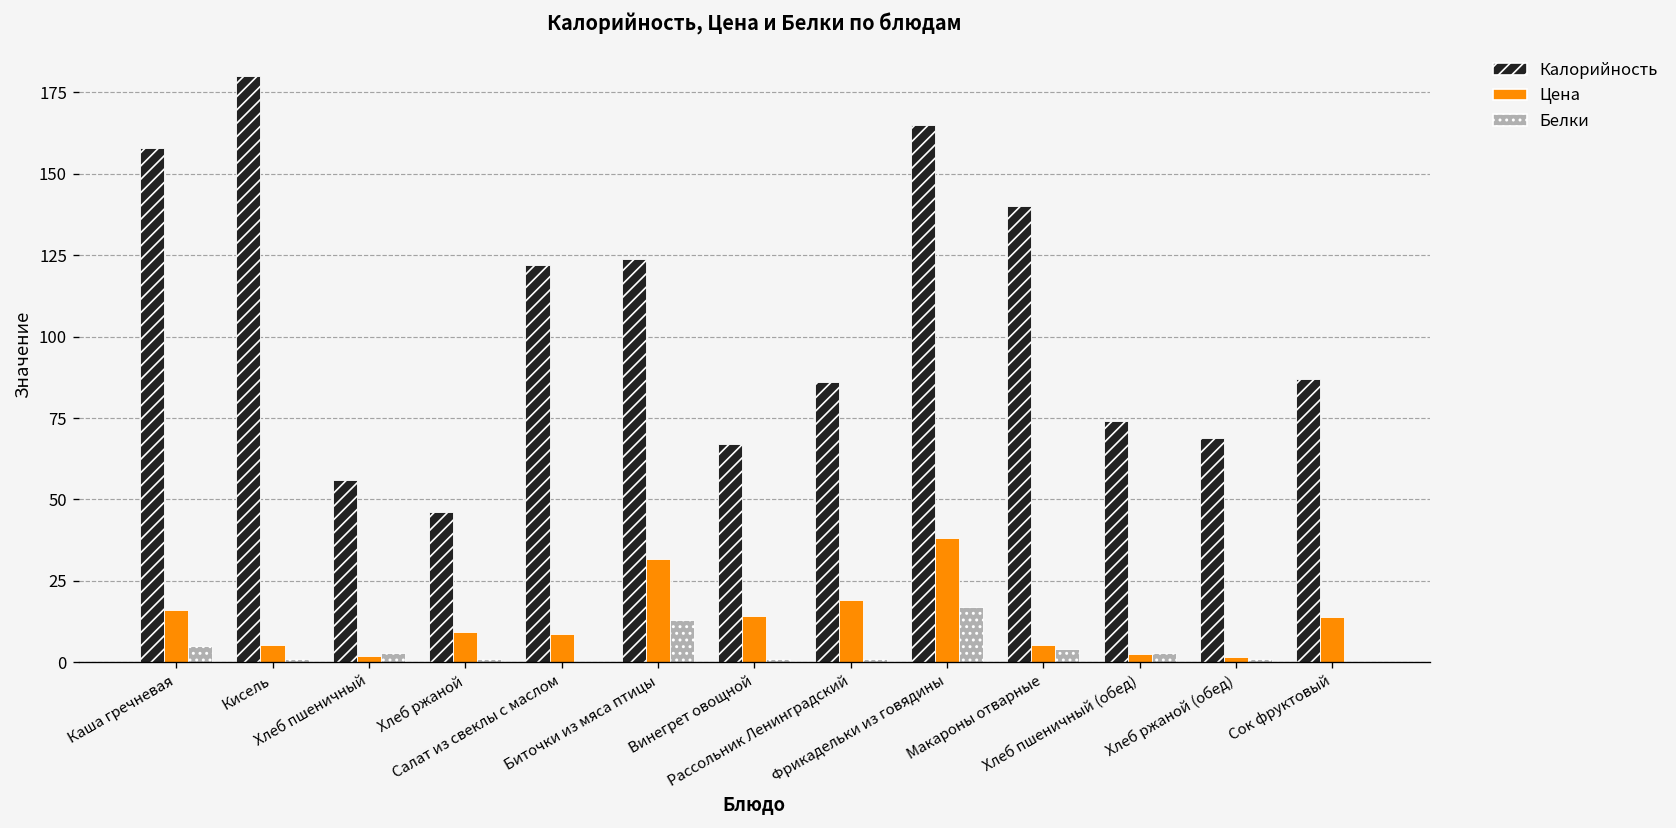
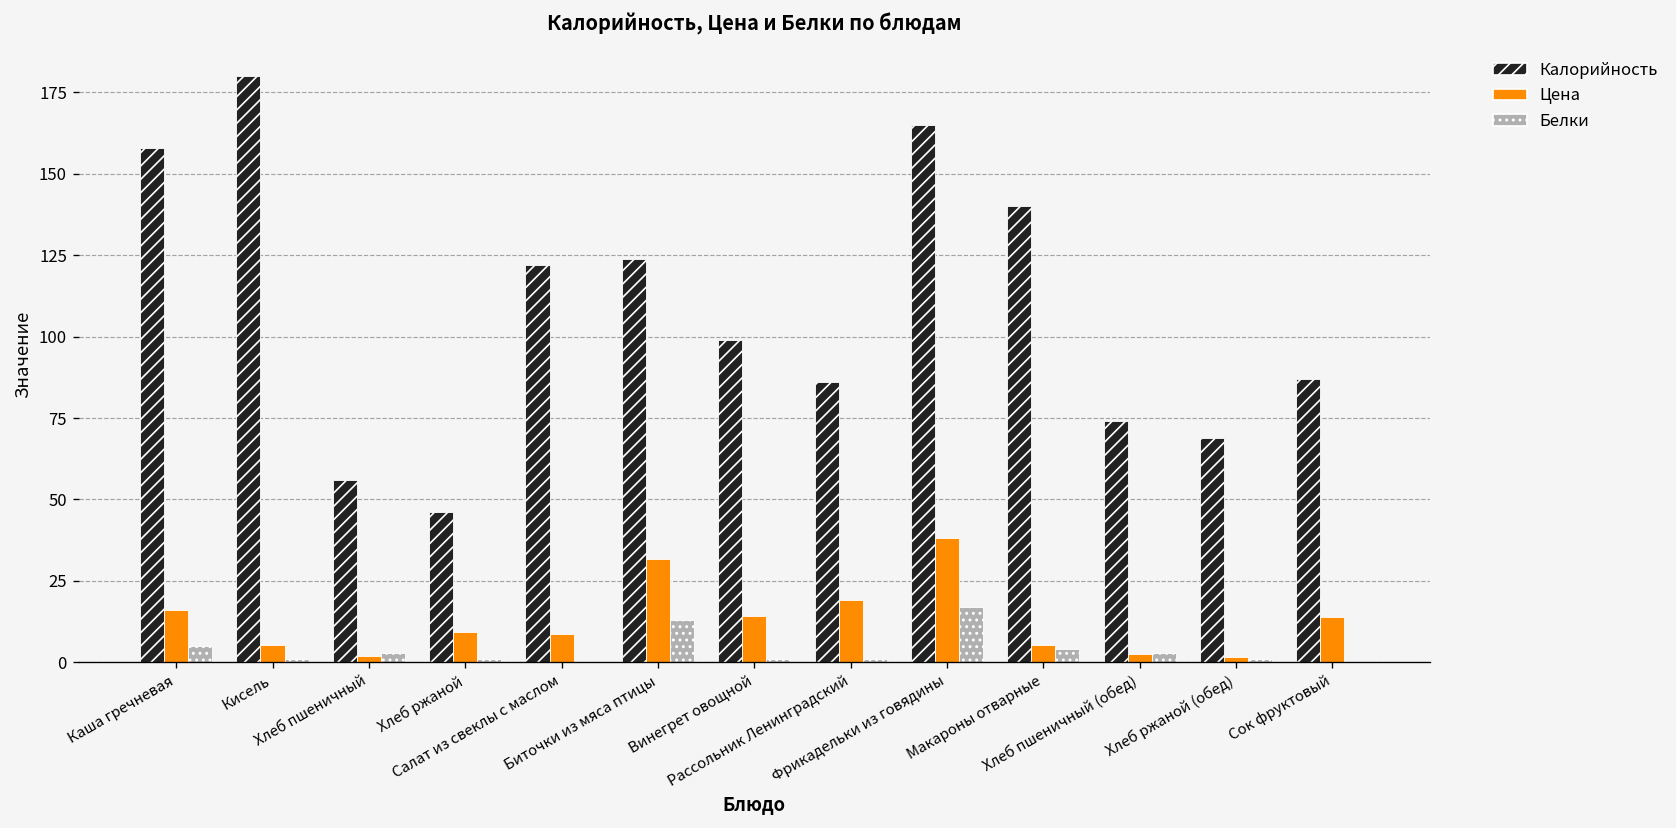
  {
    "Калорийность": {
      "Каша гречневая": 158,
      "Кисель": 180,
      "Хлеб пшеничный": 56,
      "Хлеб ржаной": 46,
      "Салат из свеклы с маслом": 122,
      "Биточки из мяса птицы": 124,
-     "Винегрет овощной": 67,
+     "Винегрет овощной": 99,
      "Рассольник Ленинградский": 86,
      "Фрикадельки из говядины": 165,
      "Макароны отварные": 140,
      "Хлеб пшеничный (обед)": 74,
      "Хлеб ржаной (обед)": 69,
      "Сок фруктовый": 87
    },
    "Цена": {
      "Каша гречневая": 16,
      "Кисель": 5,
      "Хлеб пшеничный": 2,
      "Хлеб ржаной": 9,
      "Салат из свеклы с маслом": 9,
      "Биточки из мяса птицы": 32,
      "Винегрет овощной": 14,
      "Рассольник Ленинградский": 19,
      "Фрикадельки из говядины": 38,
      "Макароны отварные": 5,
      "Хлеб пшеничный (обед)": 2,
      "Хлеб ржаной (обед)": 2,
      "Сок фруктовый": 14
    },
    "Белки": {
      "Каша гречневая": 5,
      "Кисель": 1,
      "Хлеб пшеничный": 3,
      "Хлеб ржаной": 1,
      "Салат из свеклы с маслом": 0,
      "Биточки из мяса птицы": 13,
      "Винегрет овощной": 1,
      "Рассольник Ленинградский": 1,
      "Фрикадельки из говядины": 17,
      "Макароны отварные": 4,
      "Хлеб пшеничный (обед)": 3,
      "Хлеб ржаной (обед)": 1,
      "Сок фруктовый": 0
    }
  }
